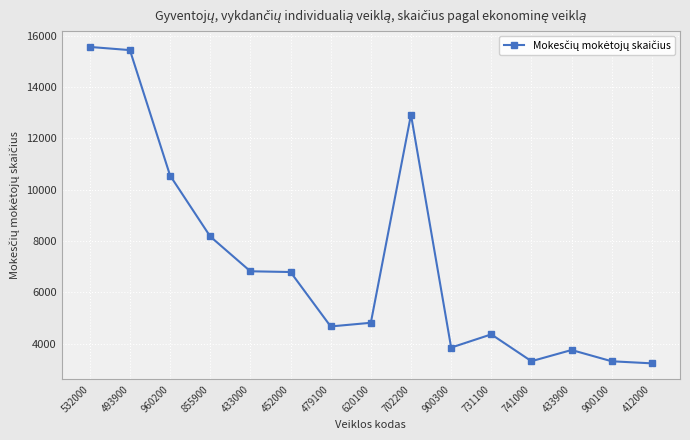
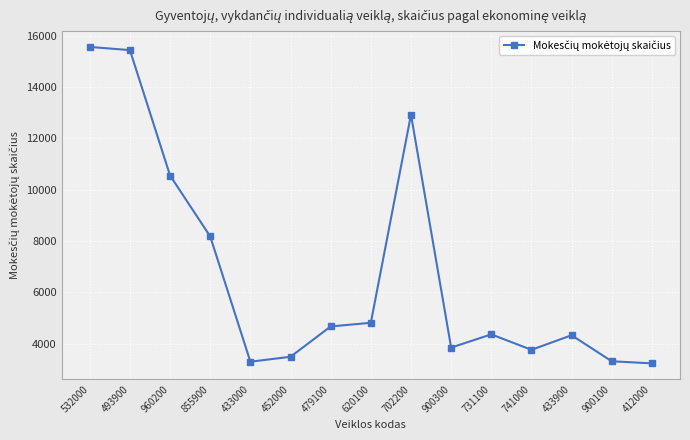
  {
    "532000": 15600,
    "493900": 15400,
    "960200": 10600,
    "855900": 8200,
-   "433000": 6800,
-   "452000": 6800,
+   "433000": 3300,
+   "452000": 3500,
    "479100": 4700,
    "620100": 4800,
    "702200": 12900,
    "900300": 3800,
    "731100": 4400,
-   "741000": 3300,
-   "433900": 3700,
+   "741000": 3800,
+   "433900": 4300,
    "900100": 3300,
    "412000": 3200
  }
